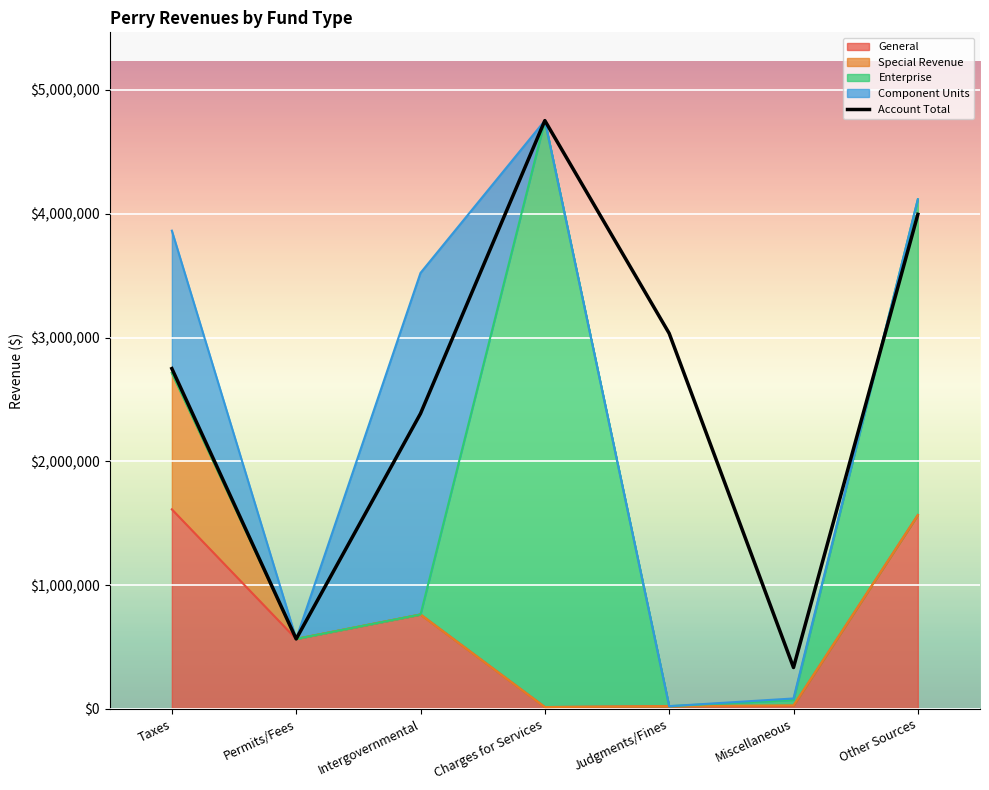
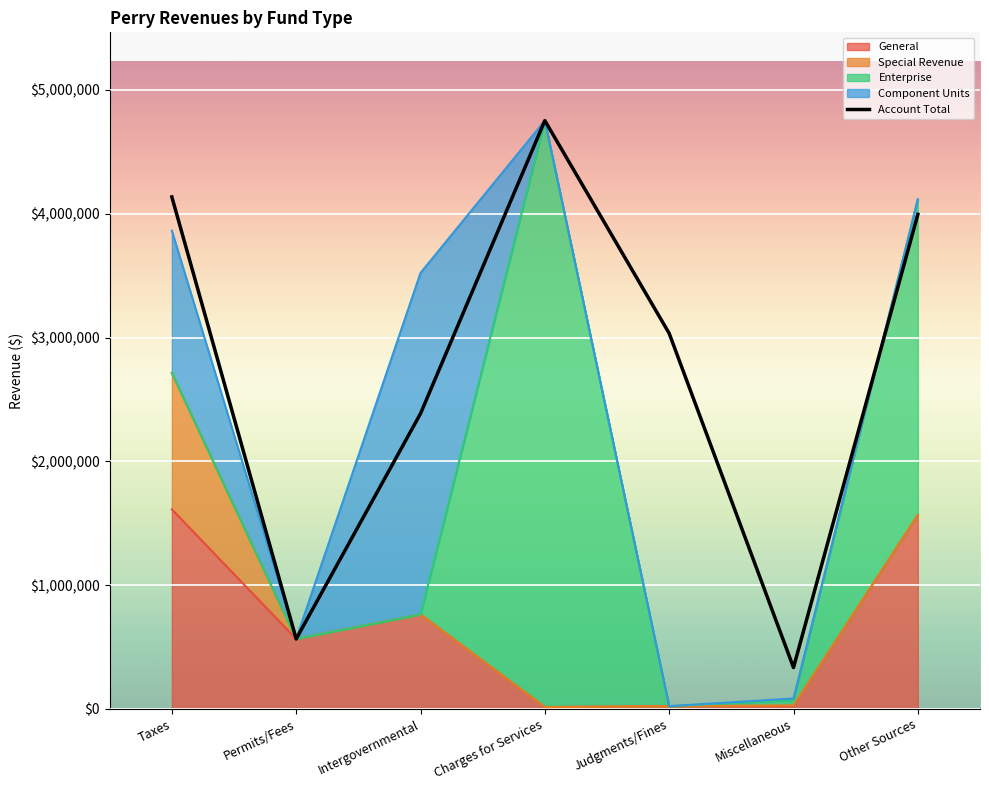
  {
    "Component Units": {
      "Taxes": "$3,860,000",
      "Intergovernmental": "$3,520,000"
    },
    "Account Total": {
-     "Taxes": "$2,750,000",
+     "Taxes": "$4,140,000",
      "Intergovernmental": "$2,390,000",
      "Judgments/Fines": "$3,030,000",
      "Miscellaneous": "$330,000",
      "Other Sources": "$4,000,000"
    }
  }
